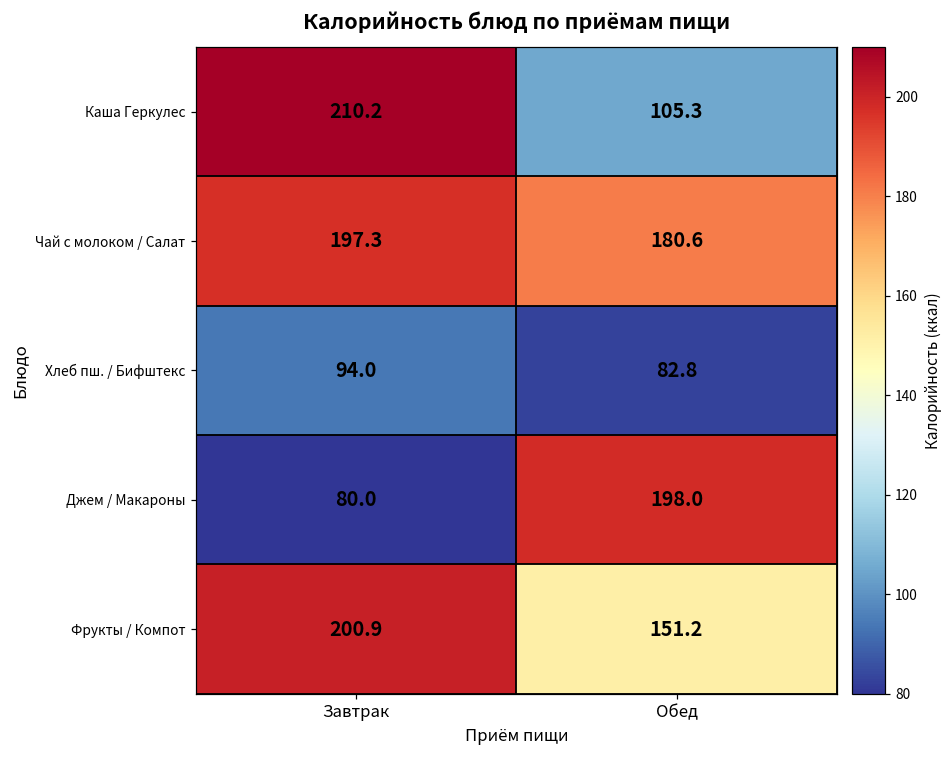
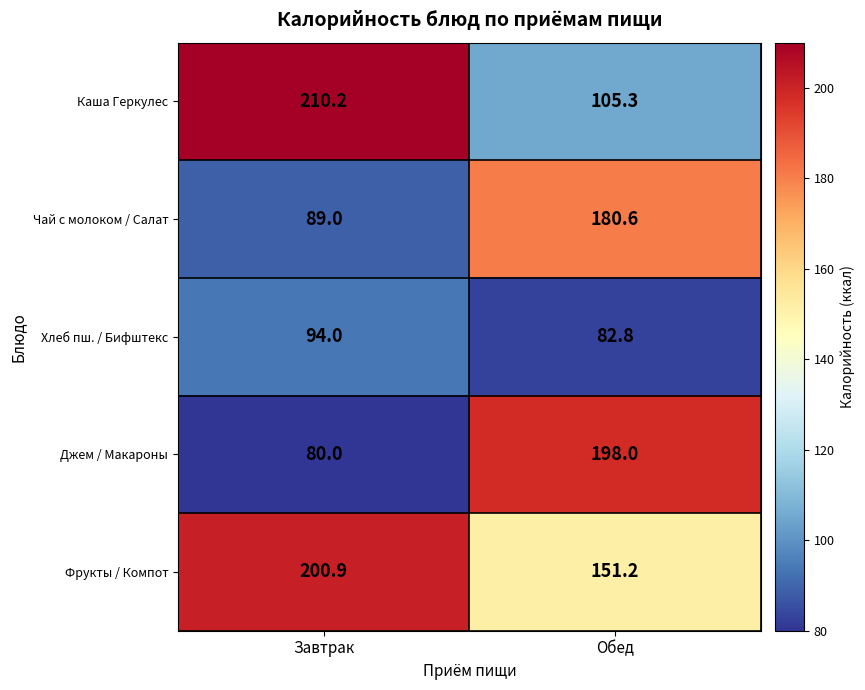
  {
    "Каша Геркулес": {
      "Завтрак": 210.2,
      "Обед": 105.3
    },
    "Чай с молоком / Салат": {
-     "Завтрак": 197.3,
+     "Завтрак": 89.0,
      "Обед": 180.6
    },
    "Хлеб пш. / Бифштекс": {
      "Завтрак": 94.0,
      "Обед": 82.8
    },
    "Джем / Макароны": {
      "Завтрак": 80.0,
      "Обед": 198.0
    },
    "Фрукты / Компот": {
      "Завтрак": 200.9,
      "Обед": 151.2
    }
  }
